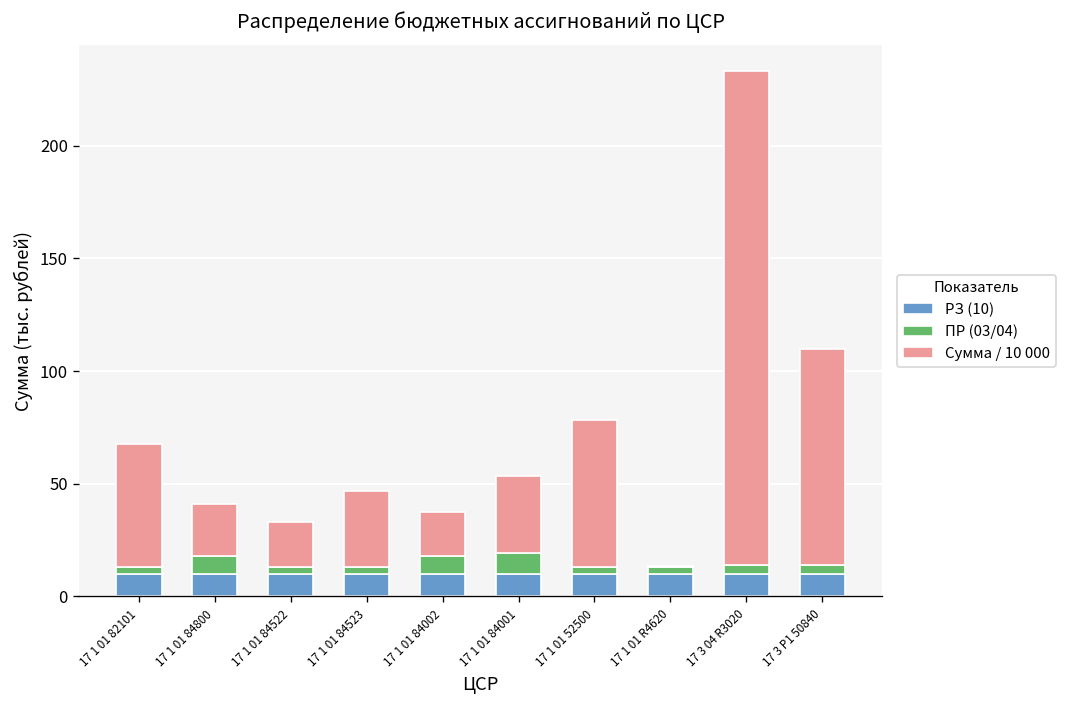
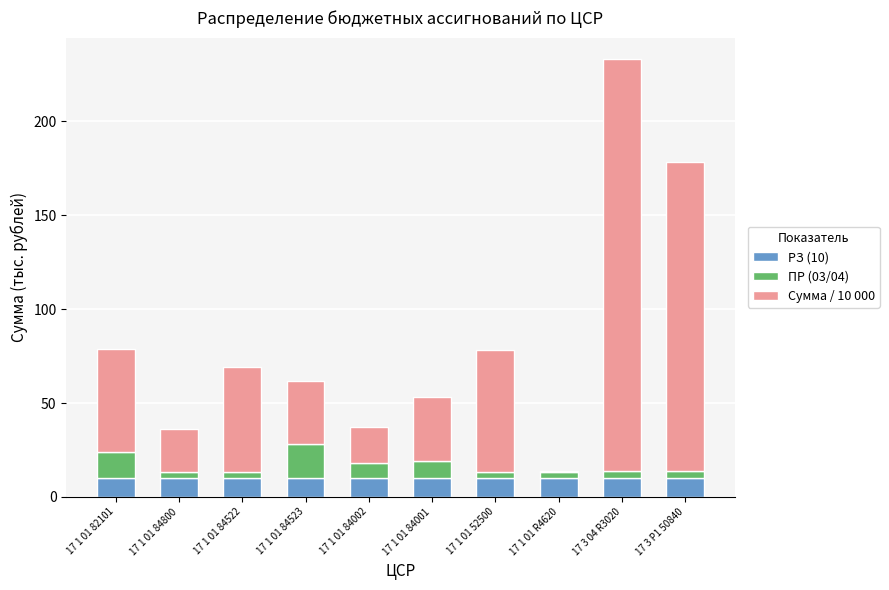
  {
    "РЗ (10)": {
      "17 1 01 82101": 10,
      "17 1 01 84800": 10,
      "17 1 01 84522": 10,
      "17 1 01 84523": 10,
      "17 1 01 84002": 10,
      "17 1 01 84001": 10,
      "17 1 01 52500": 10,
      "17 1 01 R4620": 10,
      "17 3 04 R3020": 10,
      "17 3 P1 50840": 10
    },
    "ПР (03/04)": {
-     "17 1 01 82101": 3,
-     "17 1 01 84800": 8,
+     "17 1 01 82101": 14,
+     "17 1 01 84800": 3,
      "17 1 01 84522": 3,
-     "17 1 01 84523": 3,
+     "17 1 01 84523": 18,
      "17 1 01 84002": 8,
      "17 1 01 84001": 9,
      "17 1 01 52500": 3,
      "17 1 01 R4620": 3,
      "17 3 04 R3020": 4,
      "17 3 P1 50840": 4
    },
    "Сумма / 10 000": {
      "17 1 01 82101": 55,
      "17 1 01 84800": 23,
-     "17 1 01 84522": 20,
+     "17 1 01 84522": 56,
      "17 1 01 84523": 34,
      "17 1 01 84002": 19,
      "17 1 01 84001": 34,
      "17 1 01 52500": 65,
      "17 3 04 R3020": 219,
-     "17 3 P1 50840": 96
+     "17 3 P1 50840": 164
    }
  }
